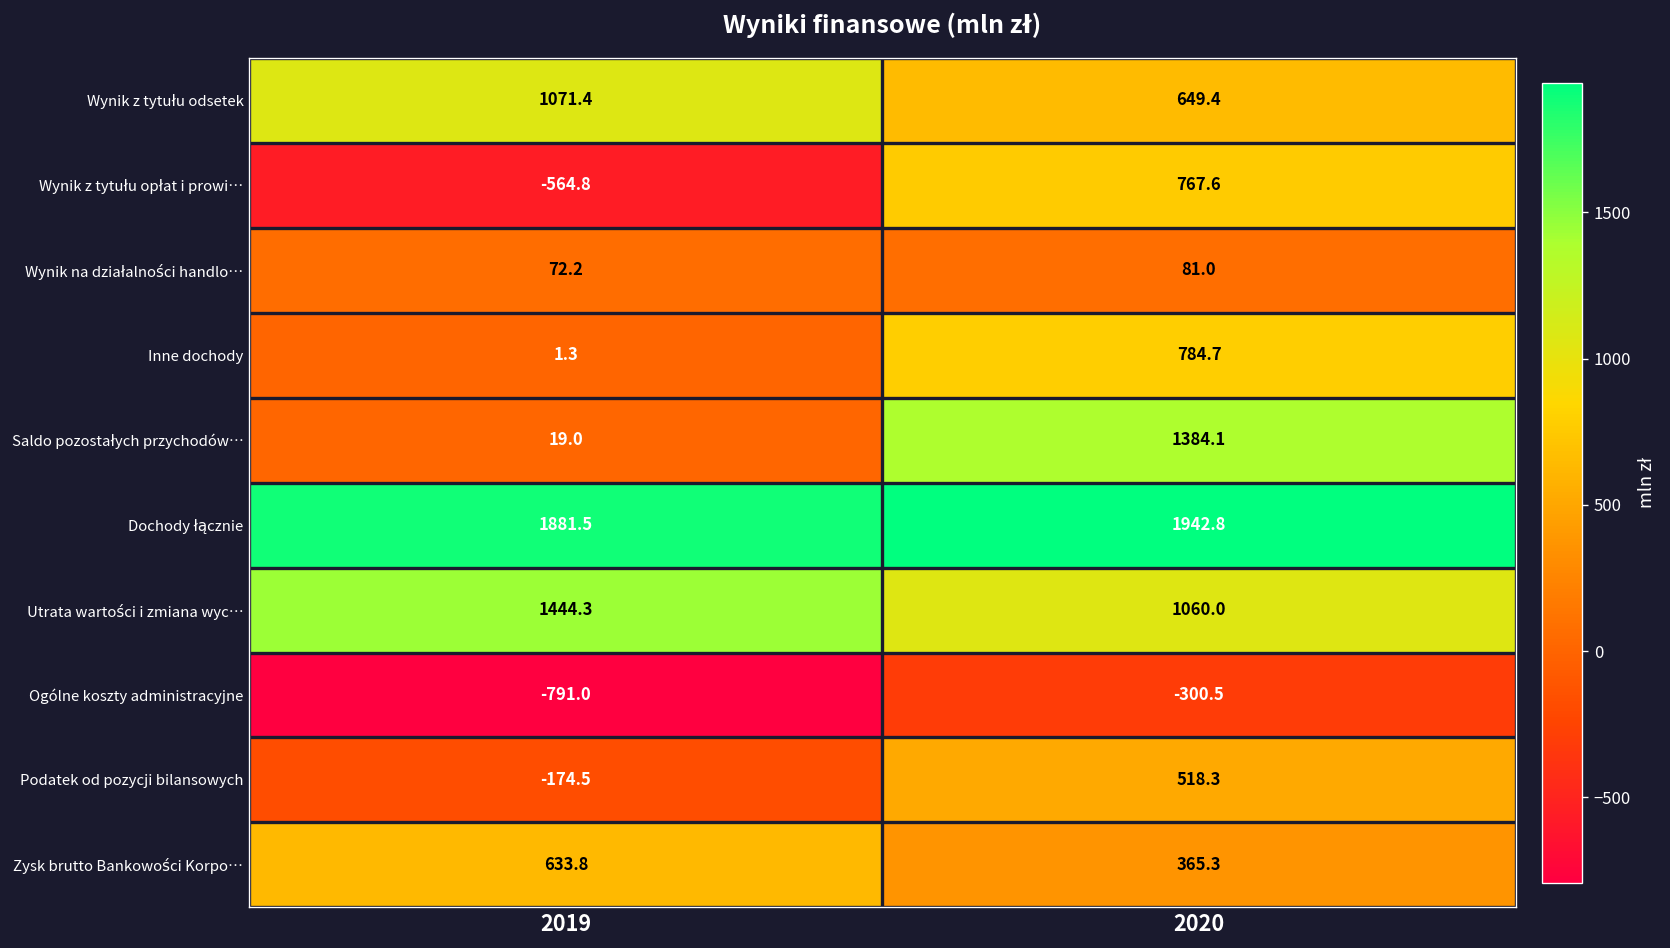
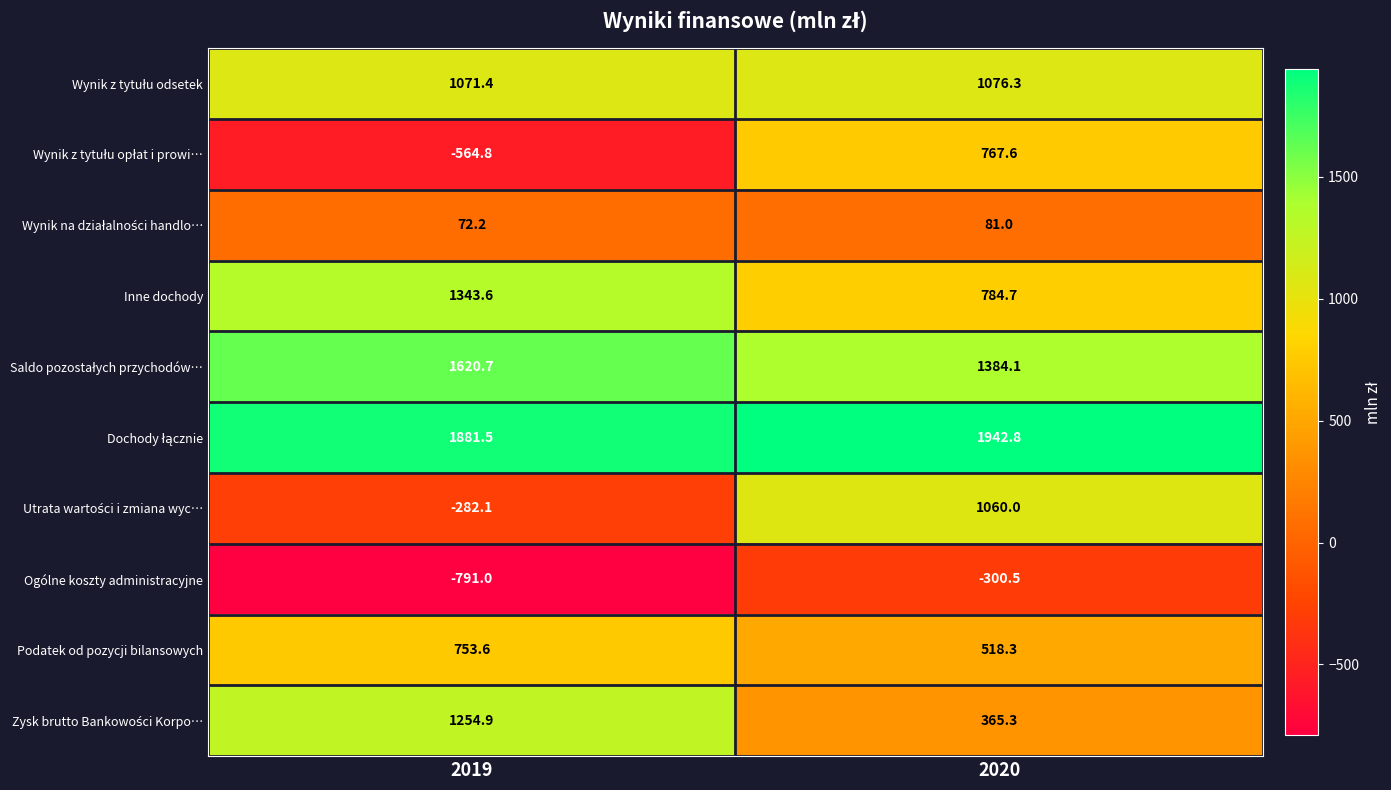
  {
    "Wynik z tytułu odsetek": {
      "2019": 1071.4,
-     "2020": 649.4
+     "2020": 1076.3
    },
    "Wynik z tytułu opłat i prowi…": {
      "2019": -564.8,
      "2020": 767.6
    },
    "Wynik na działalności handlo…": {
      "2019": 72.2,
      "2020": 81.0
    },
    "Inne dochody": {
-     "2019": 1.3,
+     "2019": 1343.6,
      "2020": 784.7
    },
    "Saldo pozostałych przychodów…": {
-     "2019": 19.0,
+     "2019": 1620.7,
      "2020": 1384.1
    },
    "Dochody łącznie": {
      "2019": 1881.5,
      "2020": 1942.8
    },
    "Utrata wartości i zmiana wyc…": {
-     "2019": 1444.3,
+     "2019": -282.1,
      "2020": 1060.0
    },
    "Ogólne koszty administracyjne": {
      "2019": -791.0,
      "2020": -300.5
    },
    "Podatek od pozycji bilansowych": {
-     "2019": -174.5,
+     "2019": 753.6,
      "2020": 518.3
    },
    "Zysk brutto Bankowości Korpo…": {
-     "2019": 633.8,
+     "2019": 1254.9,
      "2020": 365.3
    }
  }
